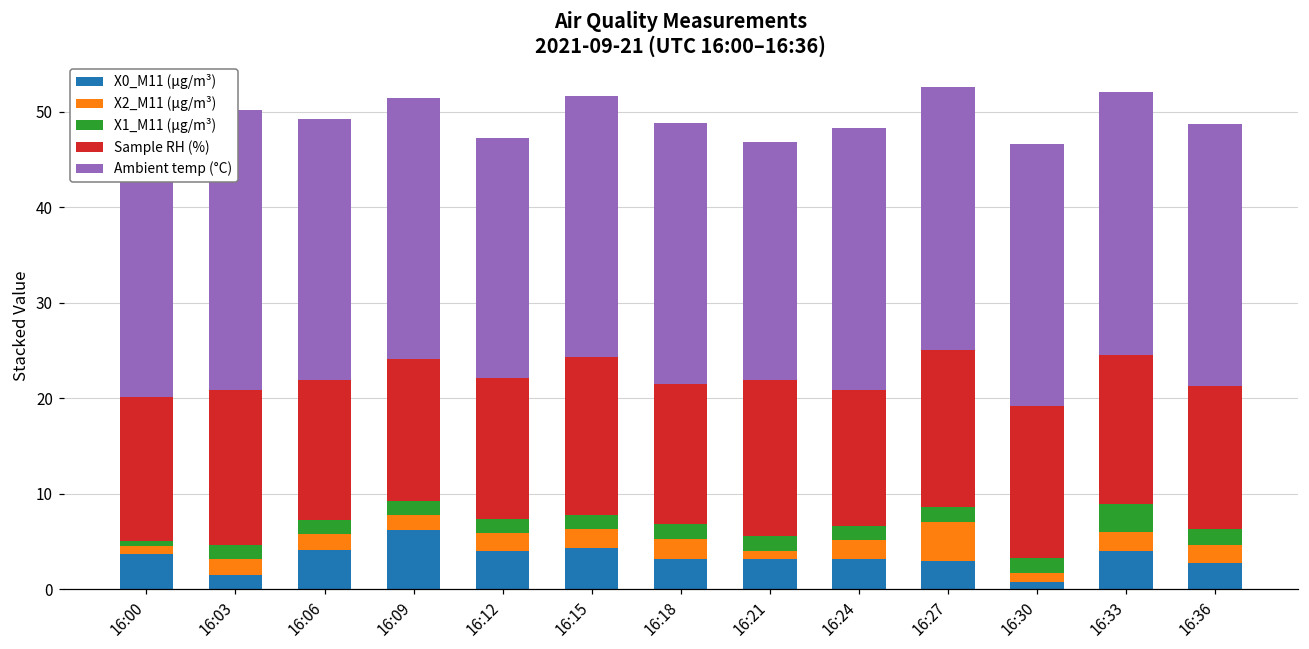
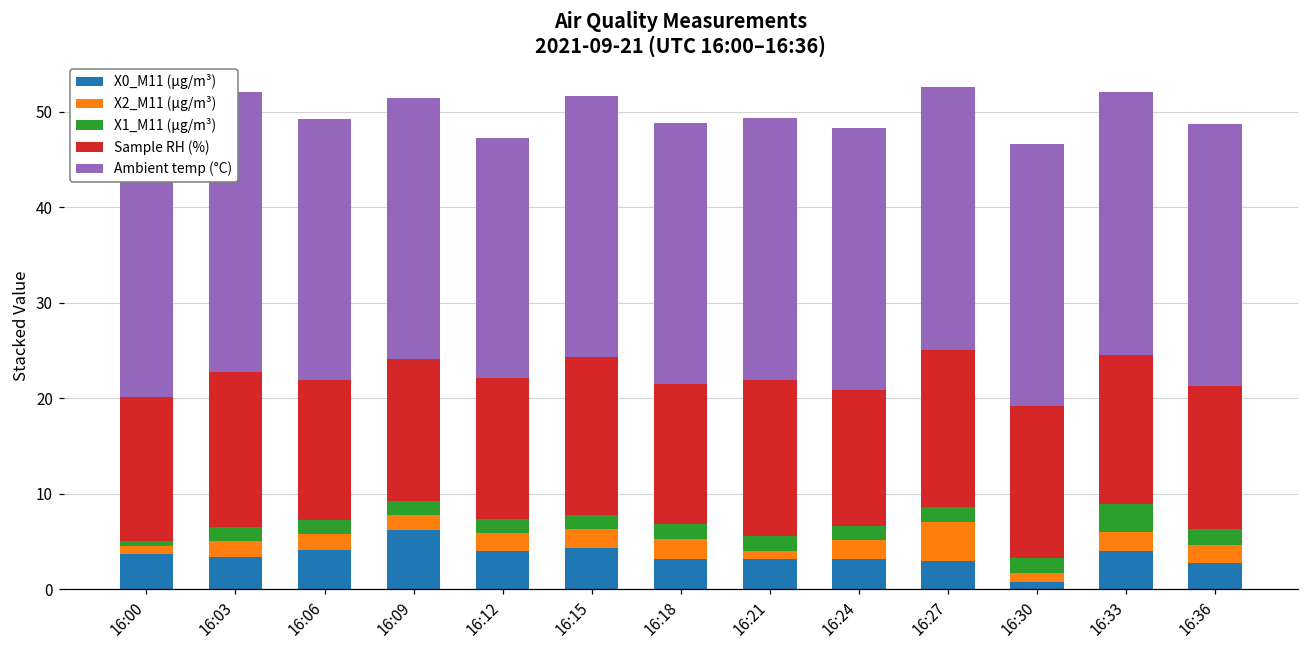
  {
    "X0_M11 (μg/m³)": {
      "16:00": 4,
-     "16:03": 2,
+     "16:03": 3,
      "16:06": 4,
      "16:09": 6,
      "16:12": 4,
      "16:15": 4,
      "16:18": 3,
      "16:21": 3,
      "16:24": 3,
      "16:27": 3,
      "16:30": 1,
      "16:33": 4,
      "16:36": 3
    },
    "X2_M11 (μg/m³)": {
      "16:00": 1,
      "16:03": 2,
      "16:06": 2,
      "16:09": 2,
      "16:12": 2,
      "16:15": 2,
      "16:18": 2,
      "16:21": 1,
      "16:24": 2,
      "16:27": 4,
      "16:30": 1,
      "16:33": 2,
      "16:36": 2
    },
    "X1_M11 (μg/m³)": {
      "16:00": 0,
      "16:03": 1,
      "16:06": 1,
      "16:09": 1,
      "16:12": 1,
      "16:15": 2,
      "16:18": 2,
      "16:21": 2,
      "16:24": 2,
      "16:27": 2,
      "16:30": 2,
      "16:33": 3,
      "16:36": 2
    },
    "Sample RH (%)": {
      "16:00": 15,
      "16:03": 16,
      "16:06": 15,
      "16:09": 15,
      "16:12": 15,
      "16:15": 17,
      "16:18": 15,
      "16:21": 16,
      "16:24": 14,
      "16:27": 17,
      "16:30": 16,
      "16:33": 16,
      "16:36": 15
    },
    "Ambient temp (°C)": {
      "16:06": 27,
      "16:09": 27,
      "16:12": 25,
      "16:15": 27,
      "16:18": 27,
-     "16:21": 25,
+     "16:21": 27,
      "16:24": 28,
      "16:27": 28,
      "16:30": 28,
      "16:33": 28,
      "16:36": 28
    }
  }
